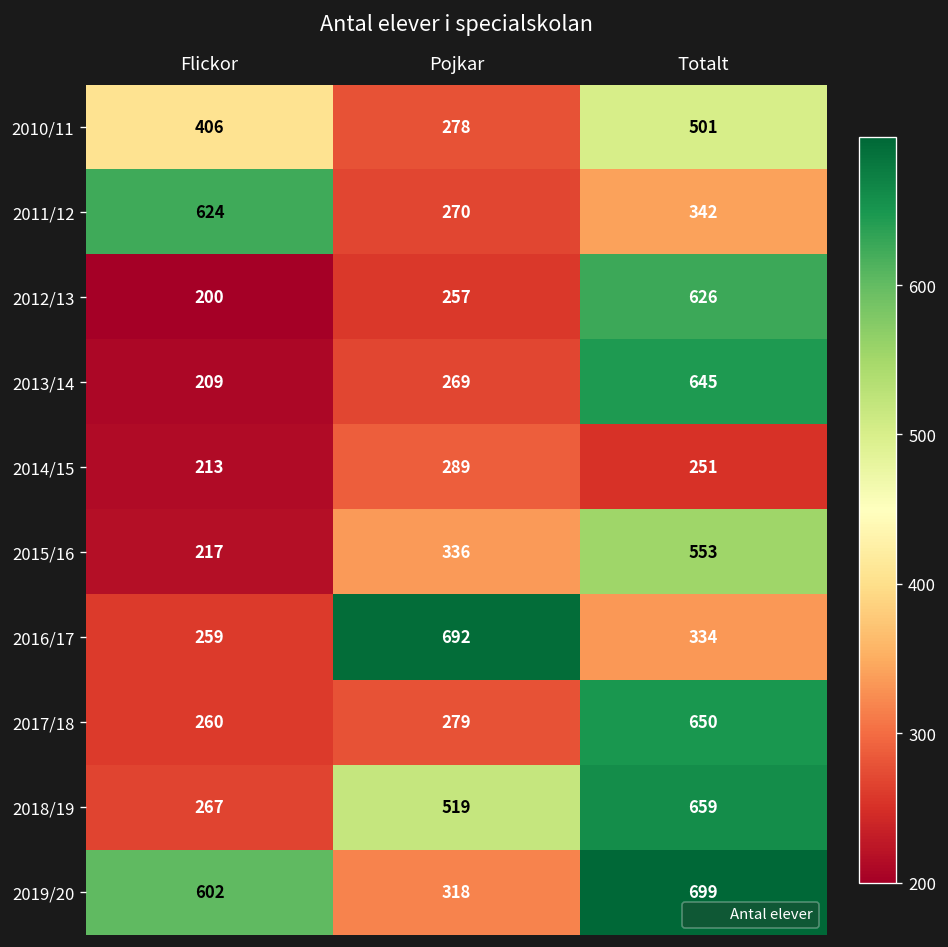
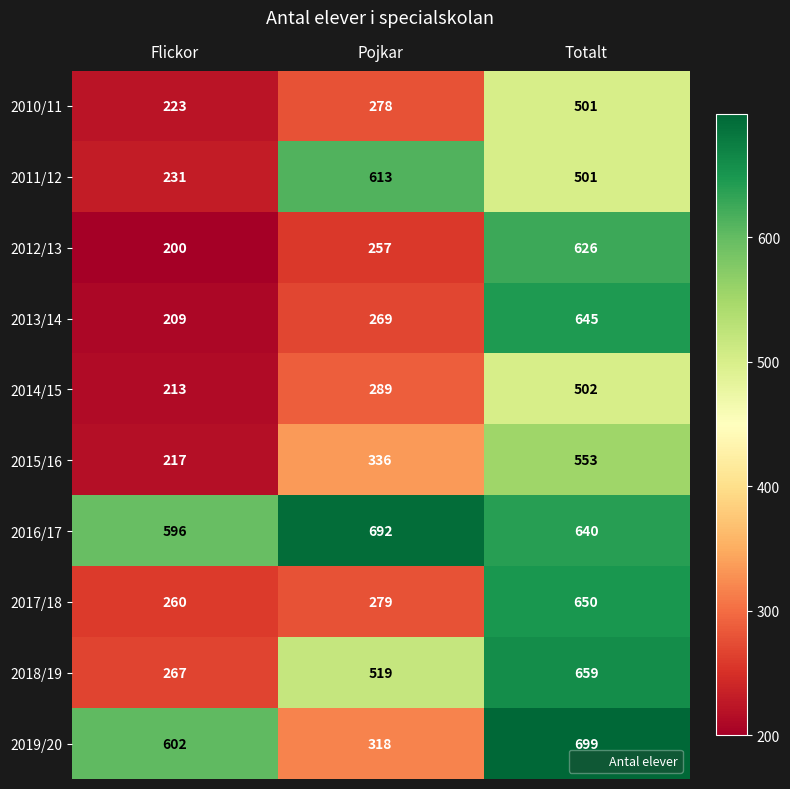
  {
    "2010/11": {
-     "Flickor": 406,
+     "Flickor": 223,
      "Pojkar": 278,
      "Totalt": 501
    },
    "2011/12": {
-     "Flickor": 624,
-     "Pojkar": 270,
-     "Totalt": 342
+     "Flickor": 231,
+     "Pojkar": 613,
+     "Totalt": 501
    },
    "2012/13": {
      "Flickor": 200,
      "Pojkar": 257,
      "Totalt": 626
    },
    "2013/14": {
      "Flickor": 209,
      "Pojkar": 269,
      "Totalt": 645
    },
    "2014/15": {
      "Flickor": 213,
      "Pojkar": 289,
-     "Totalt": 251
+     "Totalt": 502
    },
    "2015/16": {
      "Flickor": 217,
      "Pojkar": 336,
      "Totalt": 553
    },
    "2016/17": {
-     "Flickor": 259,
+     "Flickor": 596,
      "Pojkar": 692,
-     "Totalt": 334
+     "Totalt": 640
    },
    "2017/18": {
      "Flickor": 260,
      "Pojkar": 279,
      "Totalt": 650
    },
    "2018/19": {
      "Flickor": 267,
      "Pojkar": 519,
      "Totalt": 659
    },
    "2019/20": {
      "Flickor": 602,
      "Pojkar": 318
    }
  }
